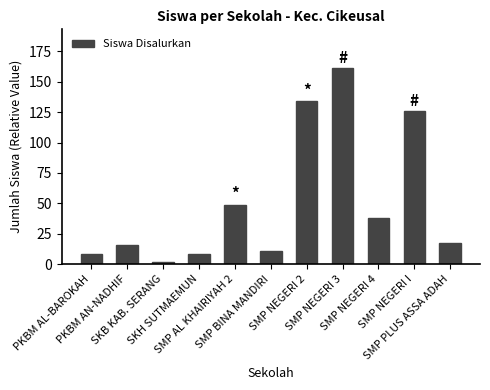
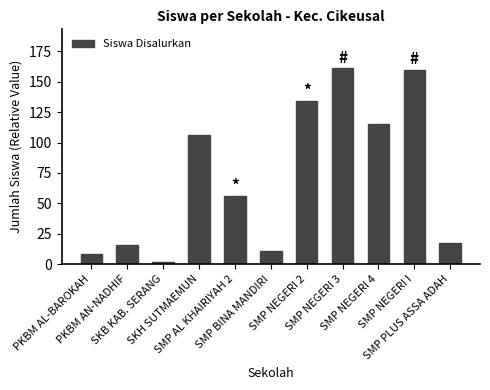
  {
    "PKBM AL-BAROKAH": 8,
    "PKBM AN-NADHIF": 16,
-   "SKH SUTMAEMUN": 8,
-   "SMP AL KHAIRIYAH 2": 49,
+   "SKH SUTMAEMUN": 106,
+   "SMP AL KHAIRIYAH 2": 56,
    "SMP BINA MANDIRI": 11,
    "SMP NEGERI 2": 134,
    "SMP NEGERI 3": 161,
-   "SMP NEGERI 4": 38,
-   "SMP NEGERI I": 126,
+   "SMP NEGERI 4": 115,
+   "SMP NEGERI I": 160,
    "SMP PLUS ASSA ADAH": 17
  }
